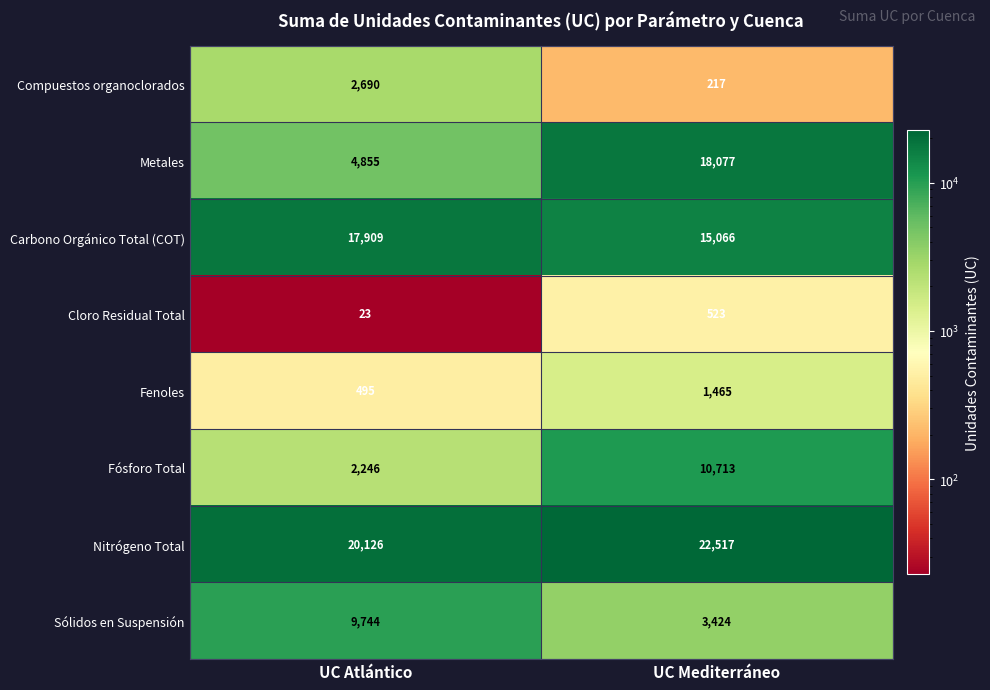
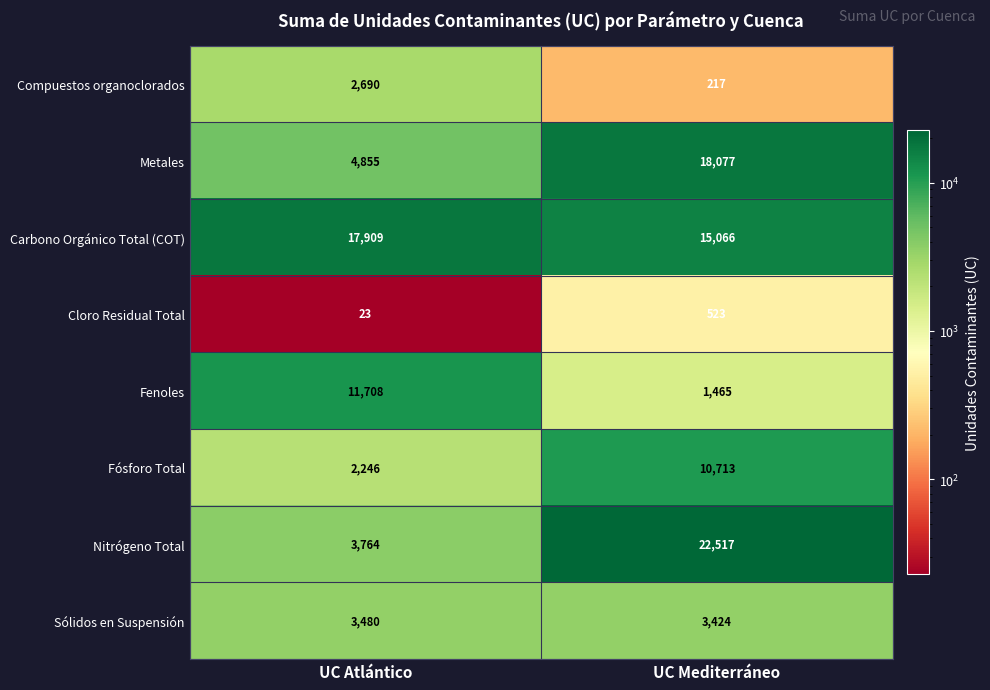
  {
    "Compuestos organoclorados": {
      "UC Atlántico": "2,690",
      "UC Mediterráneo": "217"
    },
    "Metales": {
      "UC Atlántico": "4,855",
      "UC Mediterráneo": "18,077"
    },
    "Carbono Orgánico Total (COT)": {
      "UC Atlántico": "17,909",
      "UC Mediterráneo": "15,066"
    },
    "Cloro Residual Total": {
      "UC Atlántico": "23",
      "UC Mediterráneo": "523"
    },
    "Fenoles": {
-     "UC Atlántico": "495",
+     "UC Atlántico": "11,708",
      "UC Mediterráneo": "1,465"
    },
    "Fósforo Total": {
      "UC Atlántico": "2,246",
      "UC Mediterráneo": "10,713"
    },
    "Nitrógeno Total": {
-     "UC Atlántico": "20,126",
+     "UC Atlántico": "3,764",
      "UC Mediterráneo": "22,517"
    },
    "Sólidos en Suspensión": {
-     "UC Atlántico": "9,744",
+     "UC Atlántico": "3,480",
      "UC Mediterráneo": "3,424"
    }
  }
